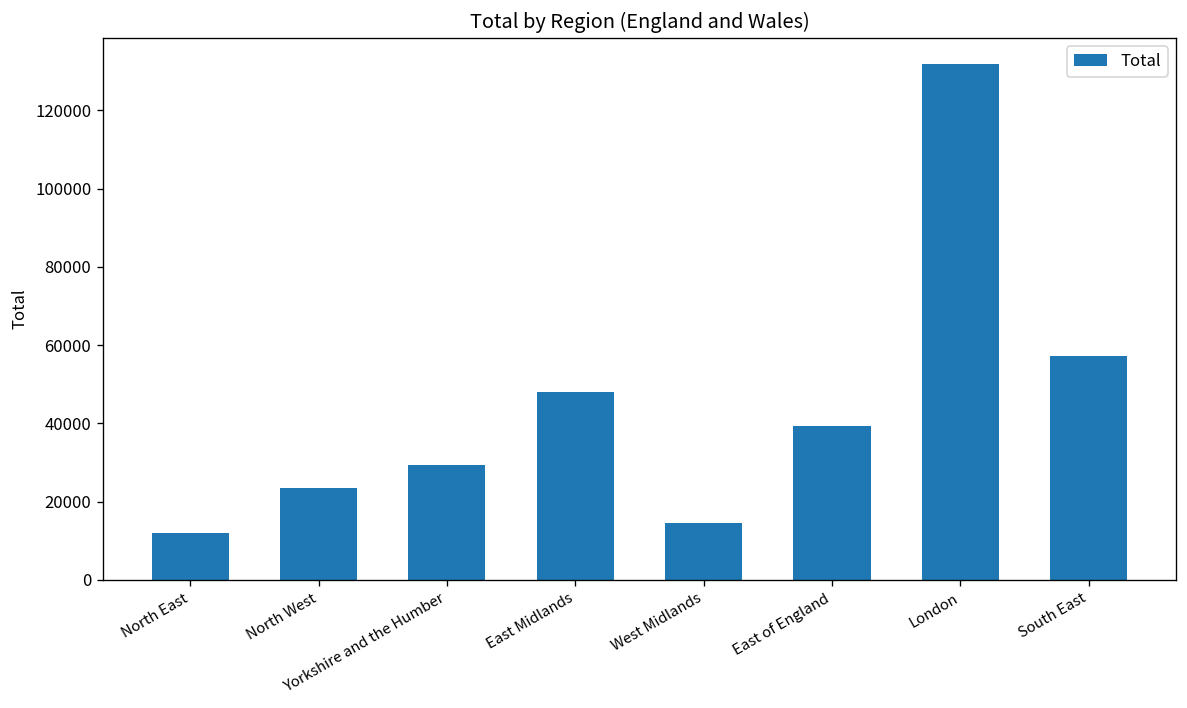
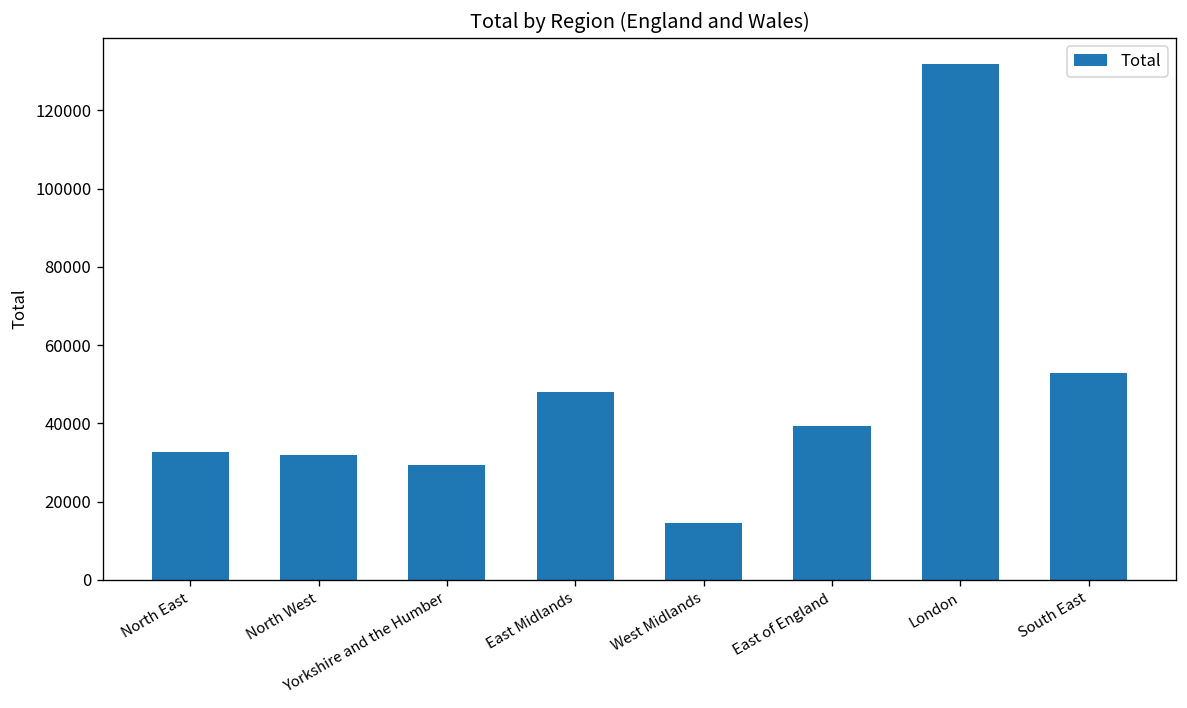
  {
-   "North East": 12000,
-   "North West": 23000,
+   "North East": 33000,
+   "North West": 32000,
    "Yorkshire and the Humber": 29000,
    "East Midlands": 48000,
    "West Midlands": 15000,
    "East of England": 39000,
    "London": 132000,
-   "South East": 57000
+   "South East": 53000
  }
